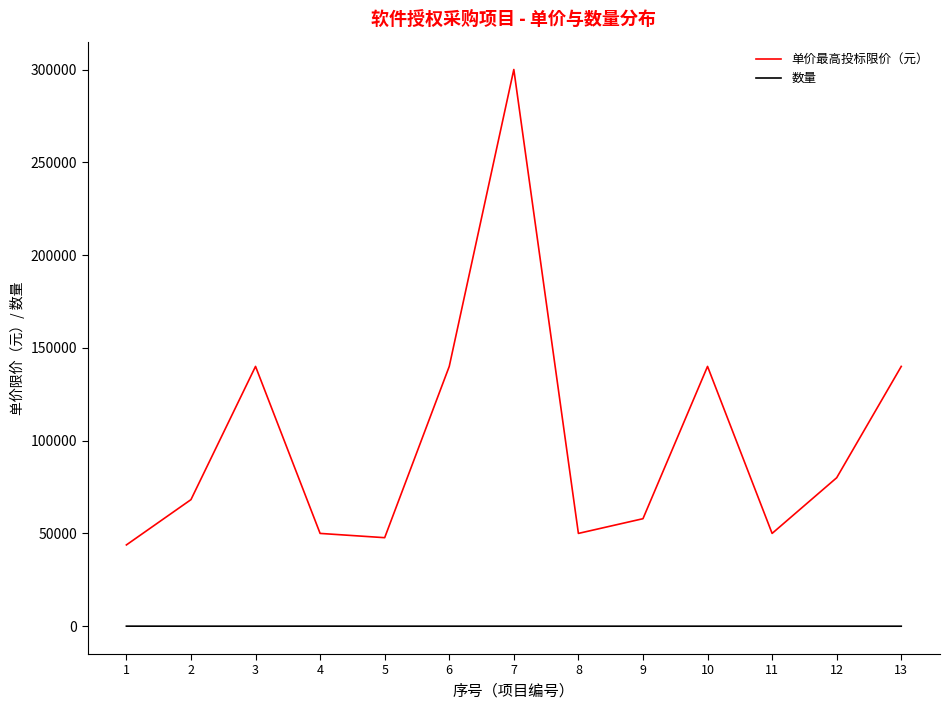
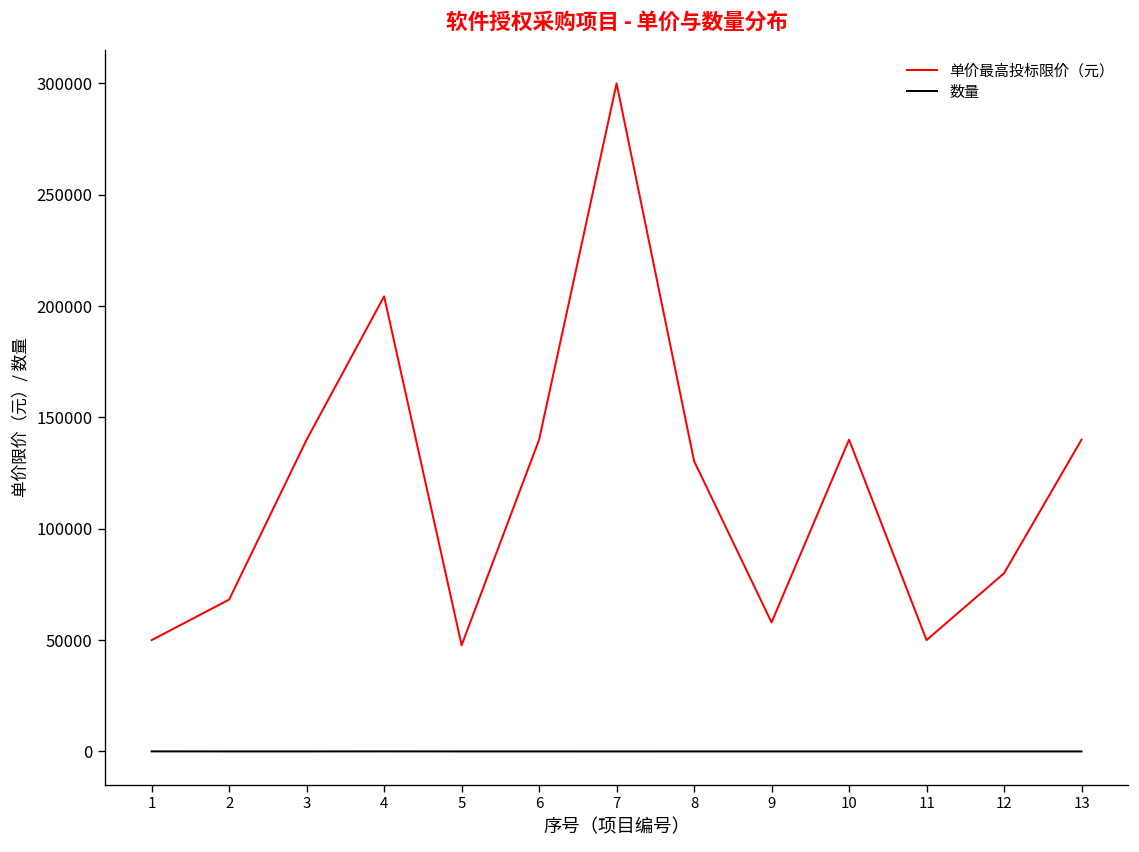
  {
    "单价最高投标限价（元）": {
-     "1": 44000,
+     "1": 50000,
      "2": 68000,
      "3": 140000,
-     "4": 50000,
+     "4": 204000,
      "5": 48000,
      "6": 140000,
      "7": 300000,
-     "8": 50000,
+     "8": 130000,
      "9": 58000,
      "10": 140000,
      "11": 50000,
      "12": 80000,
      "13": 140000
    },
    "数量": {
      "1": 0,
      "2": 0,
      "3": 0,
      "4": 0,
      "5": 0,
      "6": 0,
      "7": 0,
      "8": 0,
      "9": 0,
      "10": 0,
      "11": 0,
      "12": 0,
      "13": 0
    }
  }
